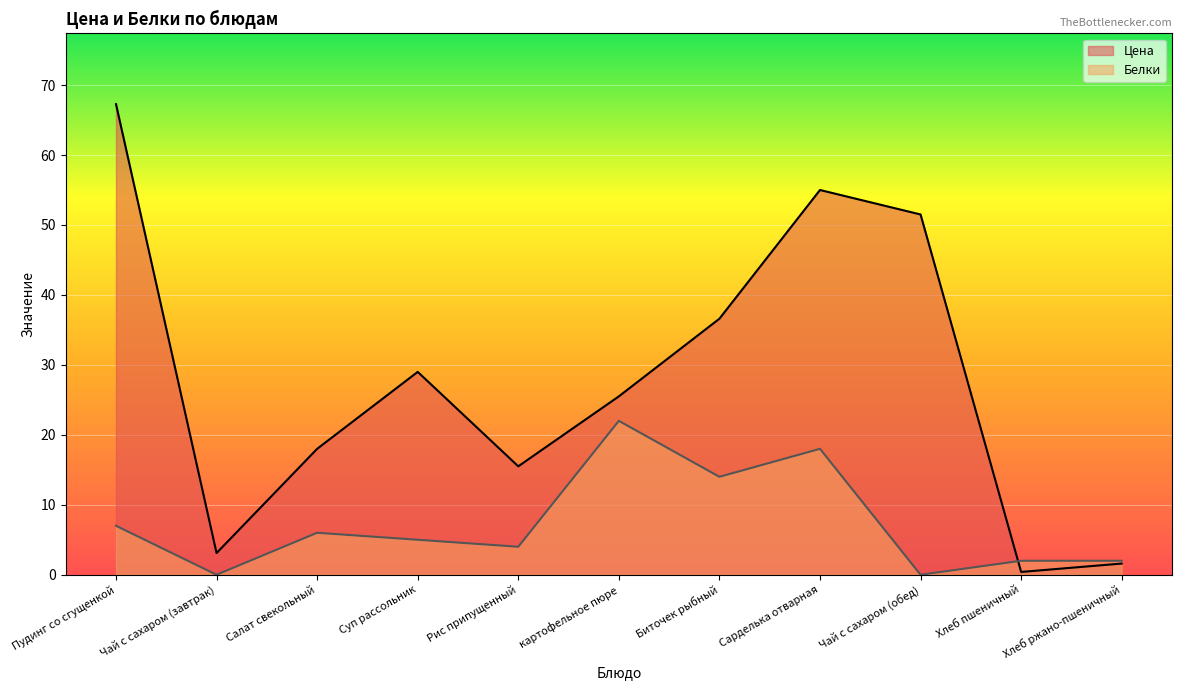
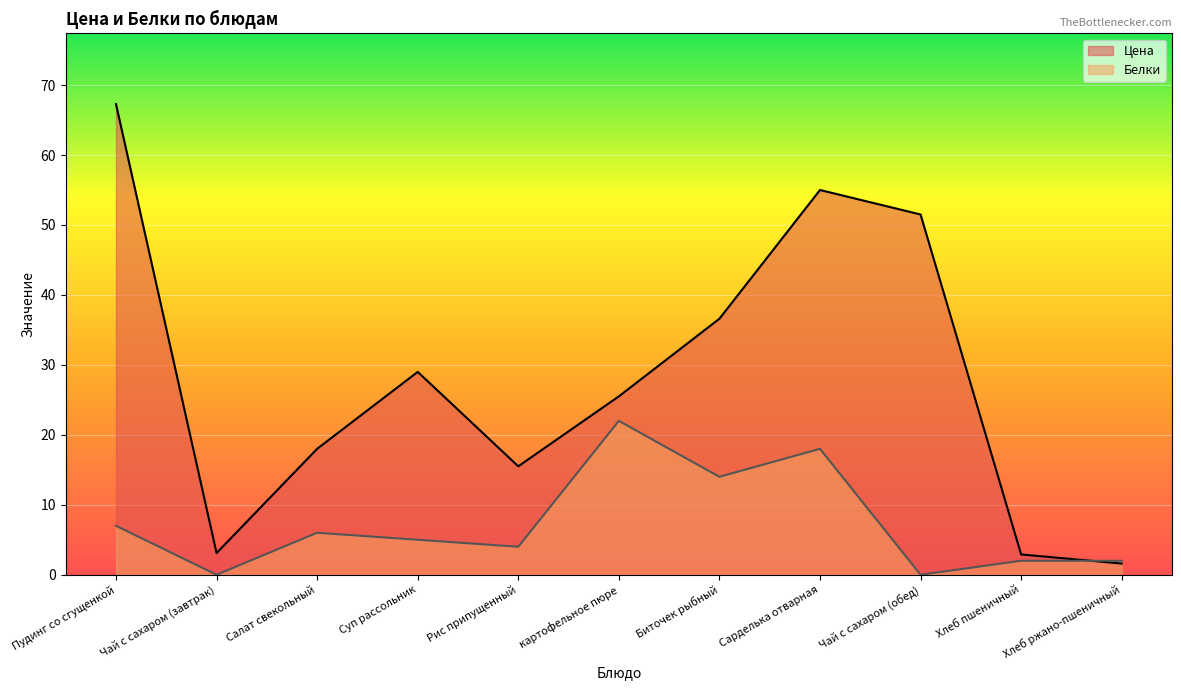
  {
    "Цена": {
      "Пудинг со сгущенкой": 67,
      "Чай с сахаром (завтрак)": 3,
      "Салат свекольный": 18,
      "Суп рассольник": 29,
      "Рис припущенный": 16,
      "картофельное пюре": 26,
      "Биточек рыбный": 37,
      "Сарделька отварная": 55,
      "Чай с сахаром (обед)": 52,
-     "Хлеб пшеничный": 0,
+     "Хлеб пшеничный": 3,
      "Хлеб ржано-пшеничный": 2
    },
    "Белки": {
      "Пудинг со сгущенкой": 7,
      "Чай с сахаром (завтрак)": 0,
      "Салат свекольный": 6,
      "Суп рассольник": 5,
      "Рис припущенный": 4,
      "картофельное пюре": 22,
      "Биточек рыбный": 14,
      "Сарделька отварная": 18,
      "Чай с сахаром (обед)": 0,
      "Хлеб пшеничный": 2,
      "Хлеб ржано-пшеничный": 2
    }
  }
